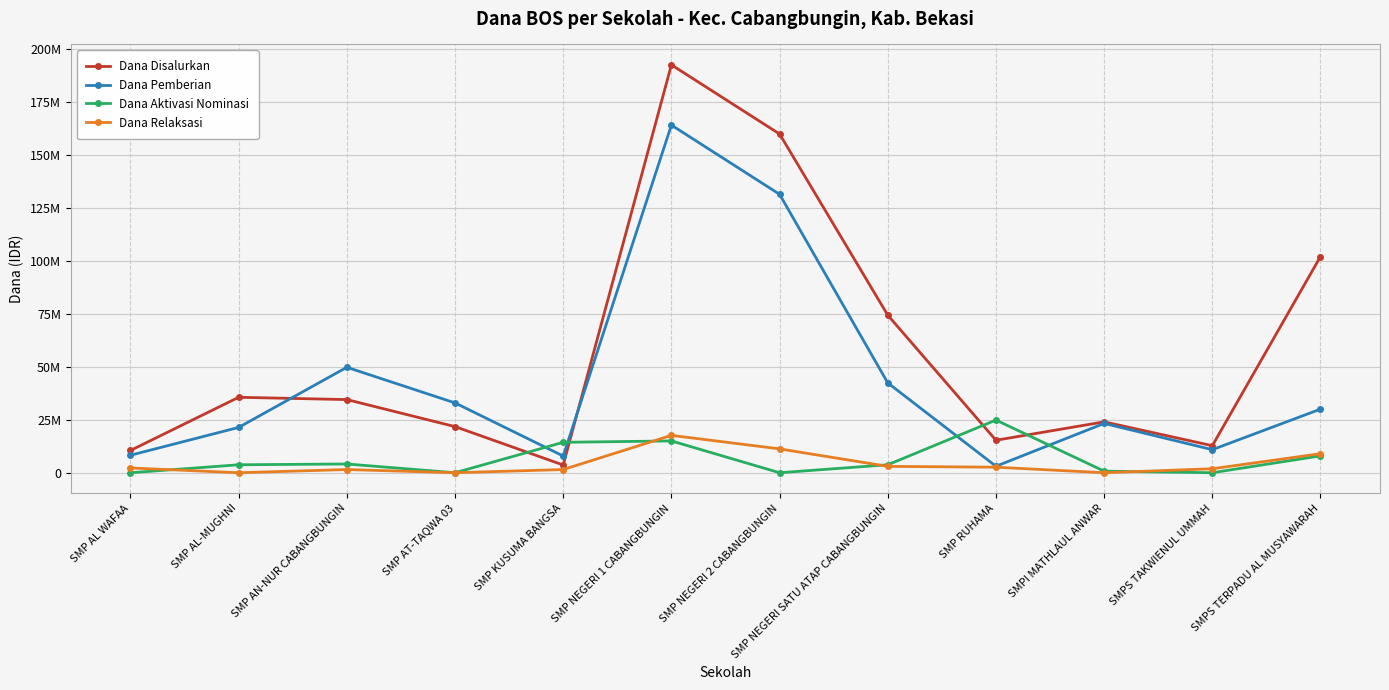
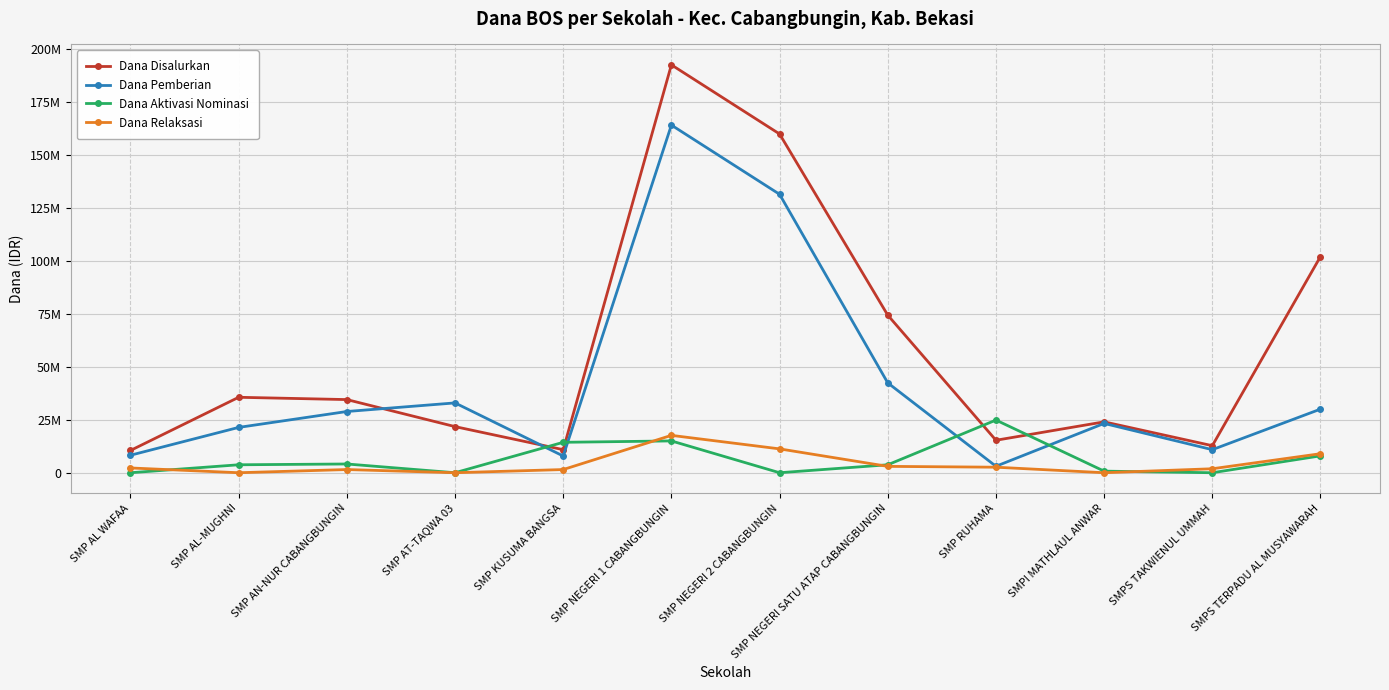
  {
    "Dana Disalurkan": {
      "SMP AL WAFAA": 11000000,
      "SMP AL-MUGHNI": 36000000,
      "SMP AN-NUR CABANGBUNGIN": 35000000,
      "SMP AT-TAQWA 03": 22000000,
-     "SMP KUSUMA BANGSA": 4000000,
+     "SMP KUSUMA BANGSA": 11000000,
      "SMP NEGERI 1 CABANGBUNGIN": 192000000,
      "SMP NEGERI 2 CABANGBUNGIN": 160000000,
      "SMP NEGERI SATU ATAP CABANGBUNGIN": 74000000,
      "SMP RUHAMA": 15000000,
      "SMPS TAKWIENUL UMMAH": 13000000,
      "SMPS TERPADU AL MUSYAWARAH": 102000000
    },
    "Dana Pemberian": {
      "SMP AL WAFAA": 8000000,
      "SMP AL-MUGHNI": 21000000,
-     "SMP AN-NUR CABANGBUNGIN": 50000000,
+     "SMP AN-NUR CABANGBUNGIN": 29000000,
      "SMP AT-TAQWA 03": 33000000,
      "SMP KUSUMA BANGSA": 8000000,
      "SMP NEGERI 1 CABANGBUNGIN": 164000000,
      "SMP NEGERI 2 CABANGBUNGIN": 131000000,
      "SMP NEGERI SATU ATAP CABANGBUNGIN": 42000000,
      "SMPS TAKWIENUL UMMAH": 11000000,
      "SMPS TERPADU AL MUSYAWARAH": 30000000
    },
    "Dana Aktivasi Nominasi": {
      "SMP AL WAFAA": 0,
      "SMP AL-MUGHNI": 4000000,
      "SMP AN-NUR CABANGBUNGIN": 4000000,
      "SMP KUSUMA BANGSA": 14000000,
      "SMP NEGERI 1 CABANGBUNGIN": 15000000,
      "SMP NEGERI 2 CABANGBUNGIN": 0,
      "SMP RUHAMA": 25000000,
      "SMPS TAKWIENUL UMMAH": 0
    },
    "Dana Relaksasi": {
      "SMP AL WAFAA": 2000000,
      "SMP AL-MUGHNI": 0,
      "SMP AN-NUR CABANGBUNGIN": 2000000,
      "SMP KUSUMA BANGSA": 2000000,
      "SMP NEGERI 1 CABANGBUNGIN": 18000000,
      "SMP NEGERI 2 CABANGBUNGIN": 11000000,
      "SMPS TAKWIENUL UMMAH": 2000000
    }
  }
